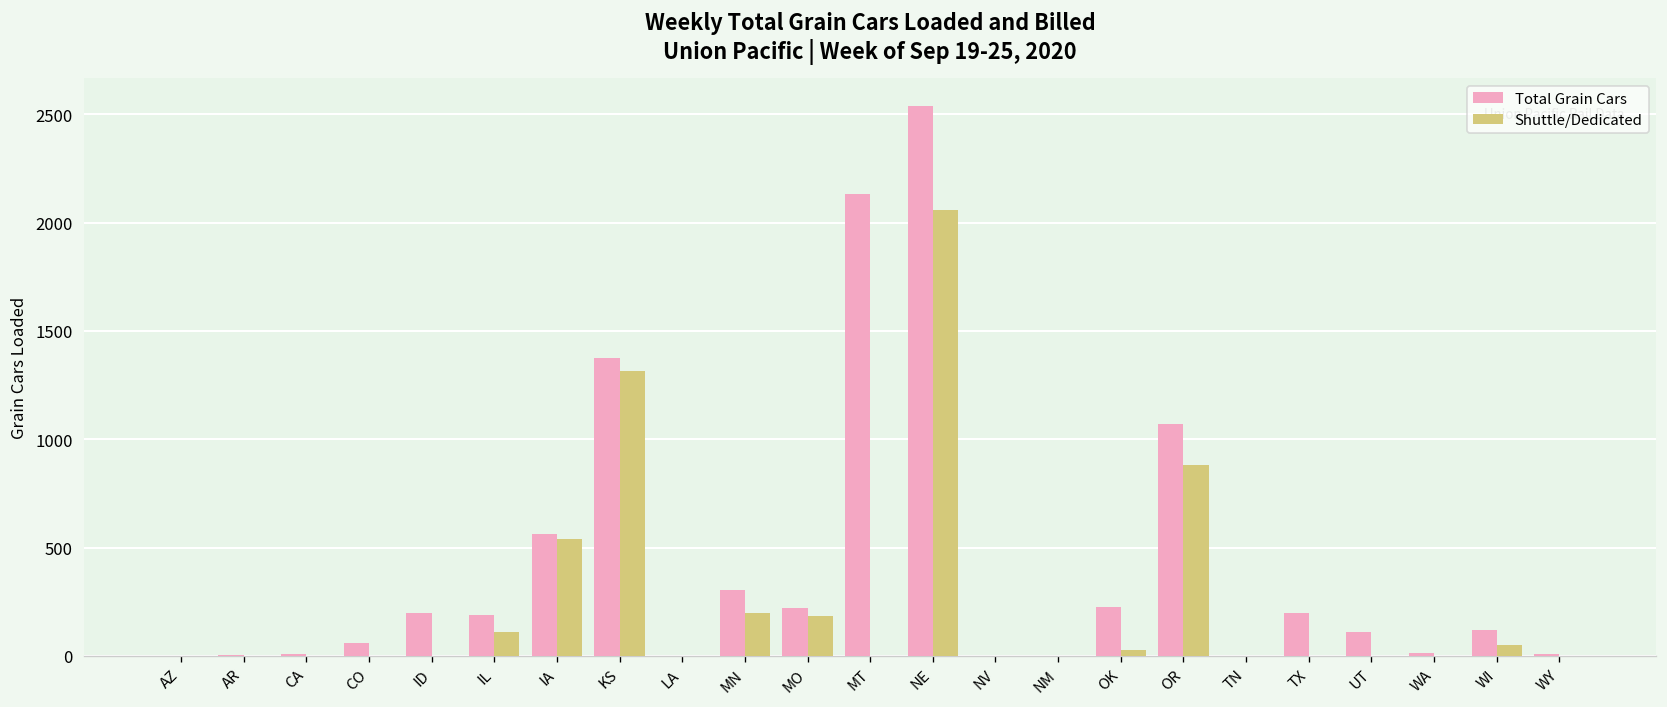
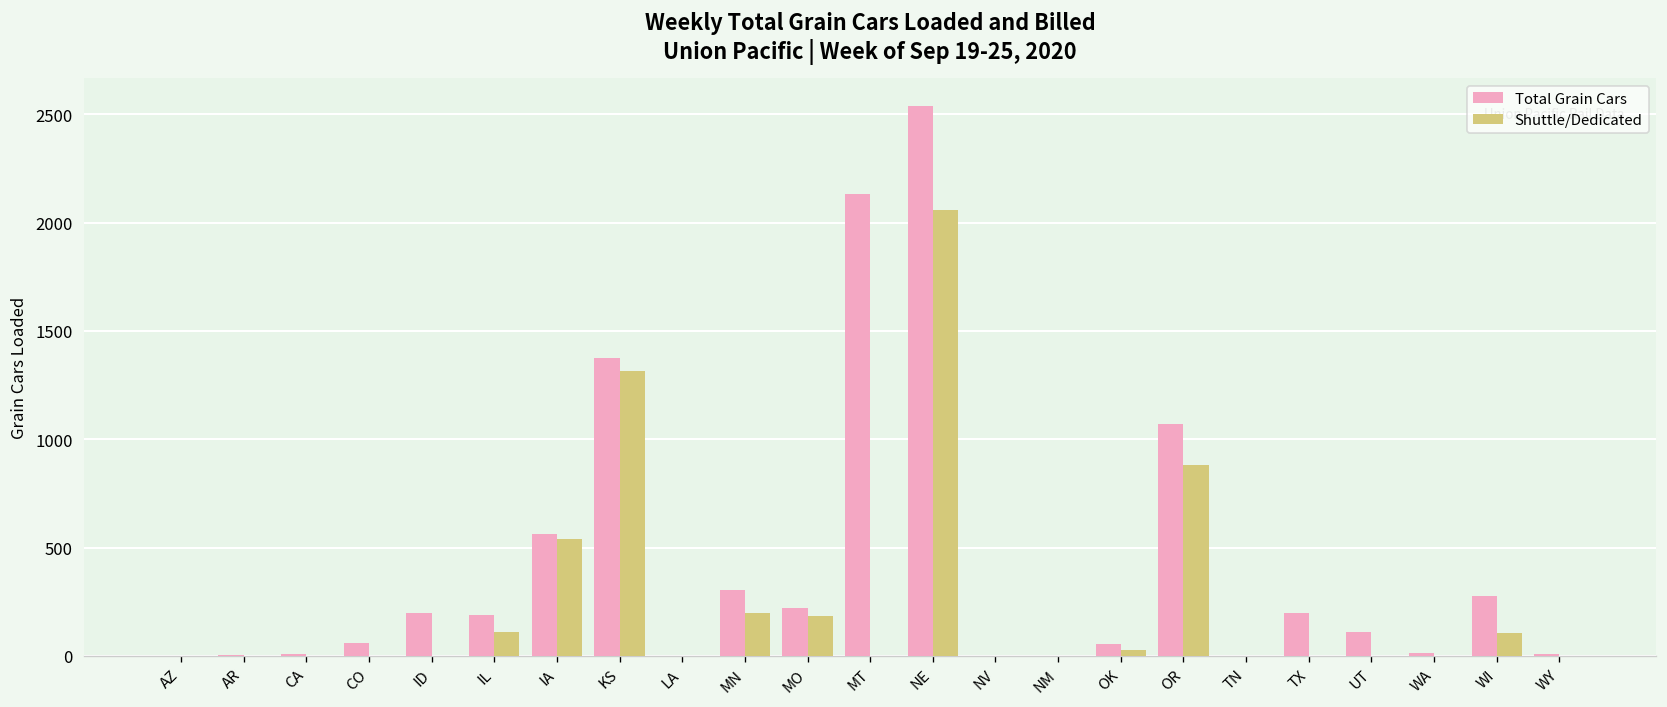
  {
    "Total Grain Cars": {
      "AZ": 0,
      "CO": 60,
      "ID": 200,
      "IL": 190,
      "IA": 560,
      "KS": 1380,
      "LA": 0,
      "MN": 310,
      "MO": 220,
      "MT": 2130,
      "NE": 2540,
      "NM": 0,
-     "OK": 230,
+     "OK": 60,
      "OR": 1070,
      "TN": 0,
      "TX": 200,
      "UT": 110,
-     "WI": 120
+     "WI": 280
    },
    "Shuttle/Dedicated": {
      "AZ": 0,
      "AR": 0,
      "CA": 0,
      "CO": 0,
      "ID": 0,
      "IL": 110,
      "IA": 540,
      "KS": 1310,
      "LA": 0,
      "MN": 200,
      "MO": 180,
      "MT": 0,
      "NE": 2060,
      "NV": 0,
      "NM": 0,
      "OK": 30,
      "OR": 880,
      "TN": 0,
      "TX": 0,
      "UT": 0,
      "WA": 0,
-     "WI": 50,
+     "WI": 110,
      "WY": 0
    }
  }
